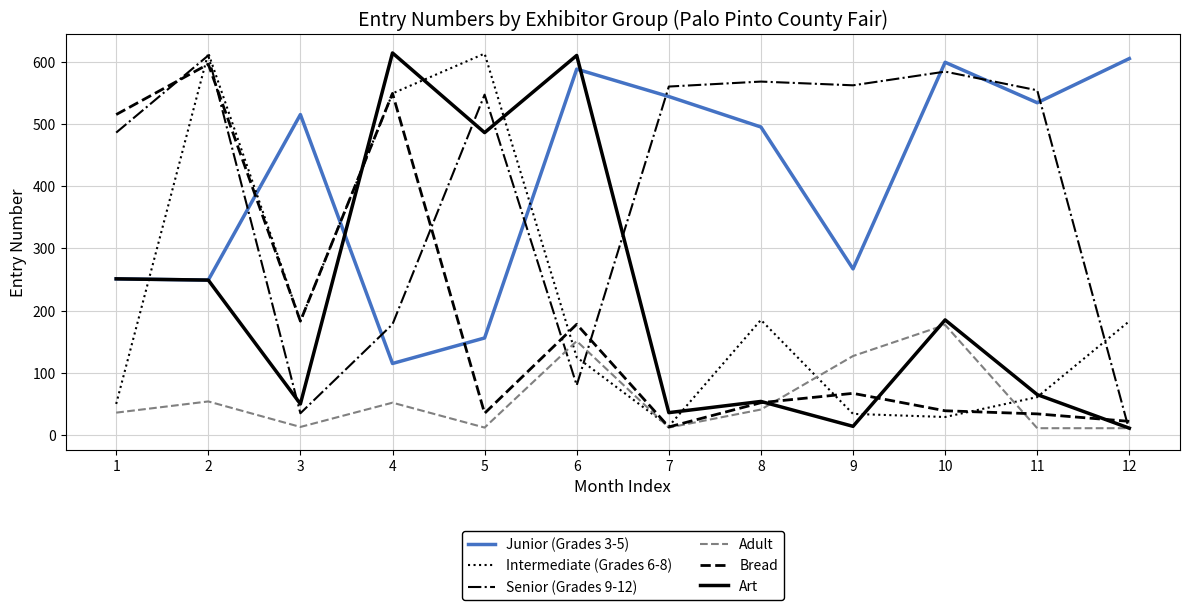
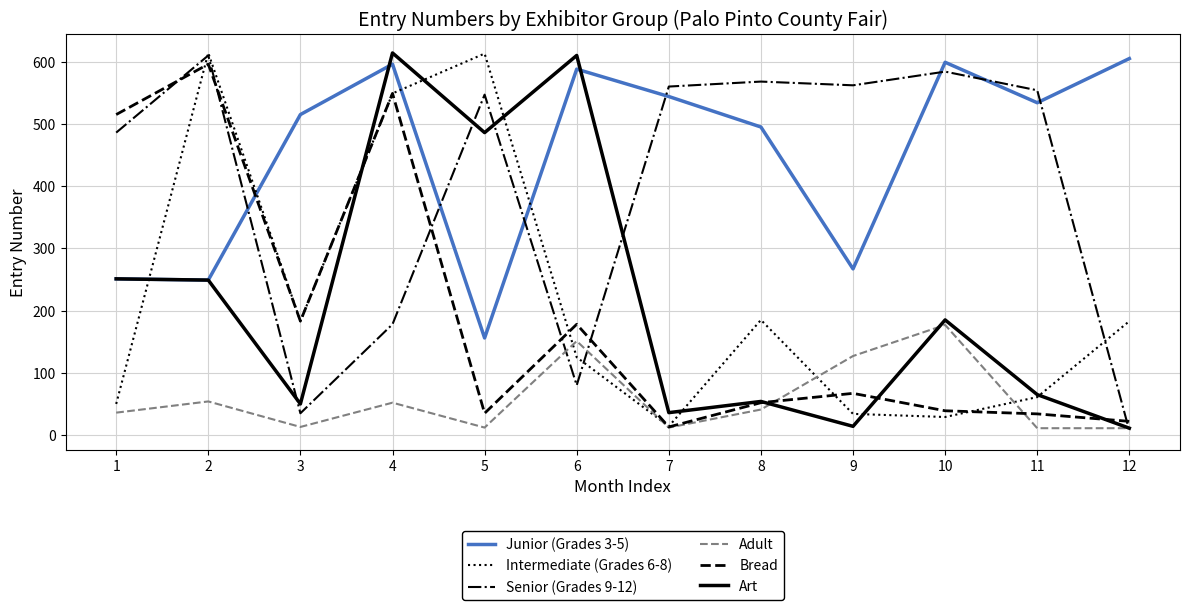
  {
    "Junior (Grades 3-5)": {
      "3": 520,
-     "4": 120,
+     "4": 600,
      "5": 160,
      "6": 590,
      "7": 540,
      "8": 500,
      "9": 270,
      "10": 600,
      "11": 530,
      "12": 610
    },
    "Adult": {
      "1": 40,
      "2": 50,
      "3": 10,
      "4": 50,
      "5": 10,
      "6": 150,
      "8": 40,
      "9": 130,
      "10": 180,
      "11": 10
    }
  }
